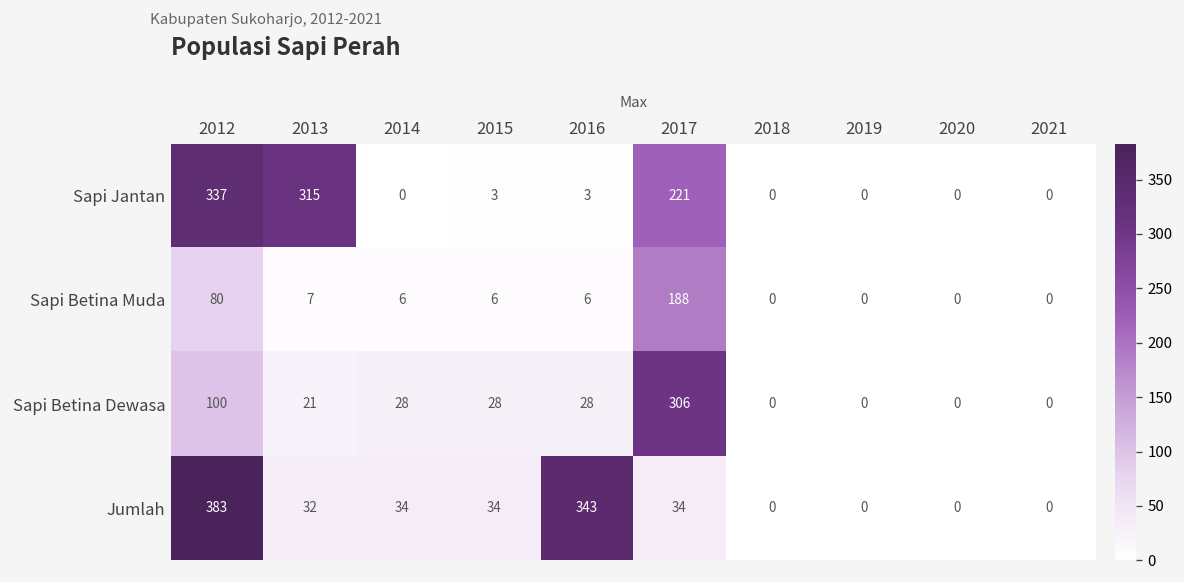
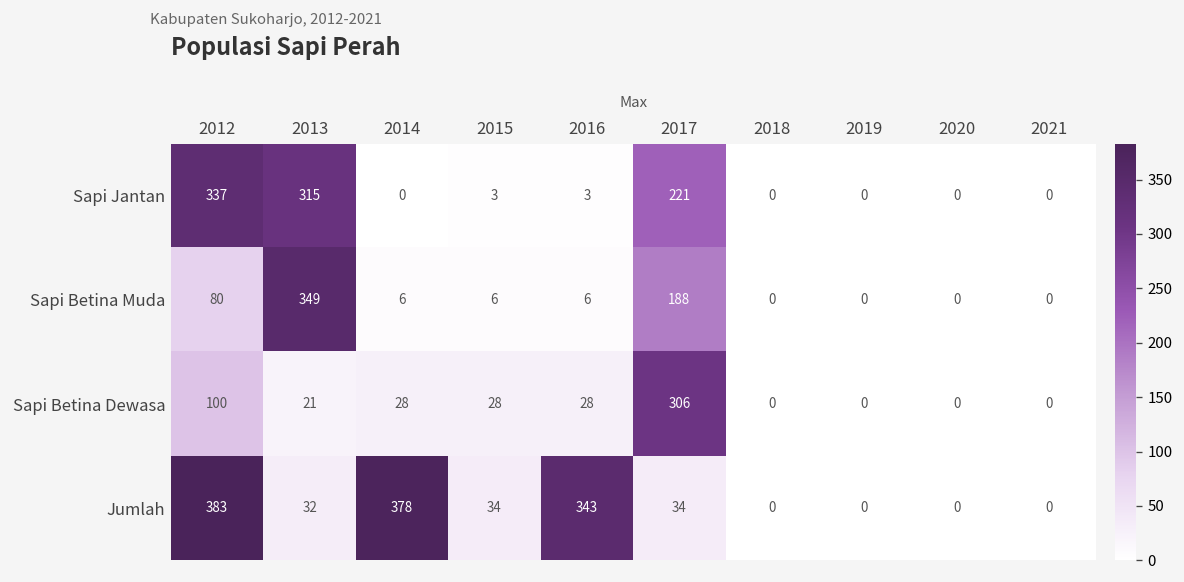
  {
    "Sapi Jantan": {
      "2012": 337,
      "2013": 315,
      "2014": 0,
      "2015": 3,
      "2016": 3,
      "2017": 221,
      "2018": 0,
      "2019": 0,
      "2020": 0,
      "2021": 0
    },
    "Sapi Betina Muda": {
      "2012": 80,
-     "2013": 7,
+     "2013": 349,
      "2014": 6,
      "2015": 6,
      "2016": 6,
      "2017": 188,
      "2018": 0,
      "2019": 0,
      "2020": 0,
      "2021": 0
    },
    "Sapi Betina Dewasa": {
      "2012": 100,
      "2013": 21,
      "2014": 28,
      "2015": 28,
      "2016": 28,
      "2017": 306,
      "2018": 0,
      "2019": 0,
      "2020": 0,
      "2021": 0
    },
    "Jumlah": {
      "2012": 383,
      "2013": 32,
-     "2014": 34,
+     "2014": 378,
      "2015": 34,
      "2016": 343,
      "2017": 34,
      "2018": 0,
      "2019": 0,
      "2020": 0,
      "2021": 0
    }
  }
